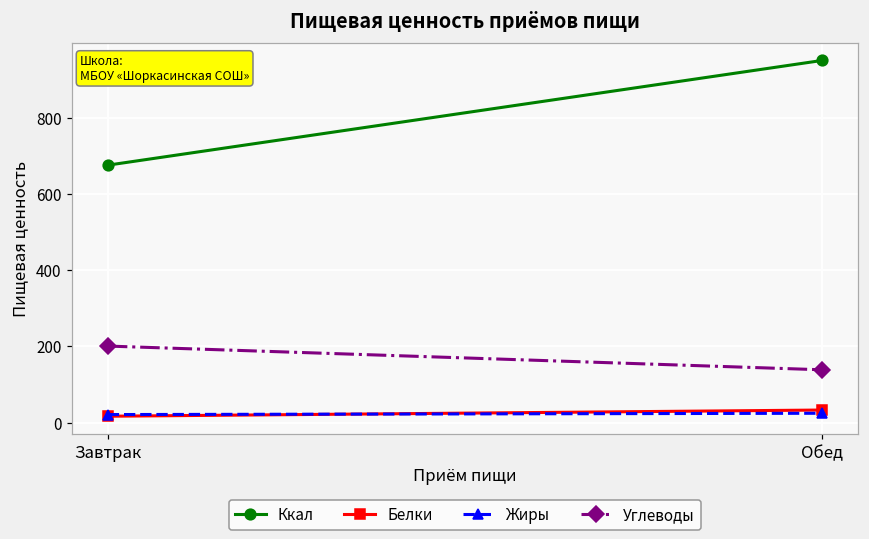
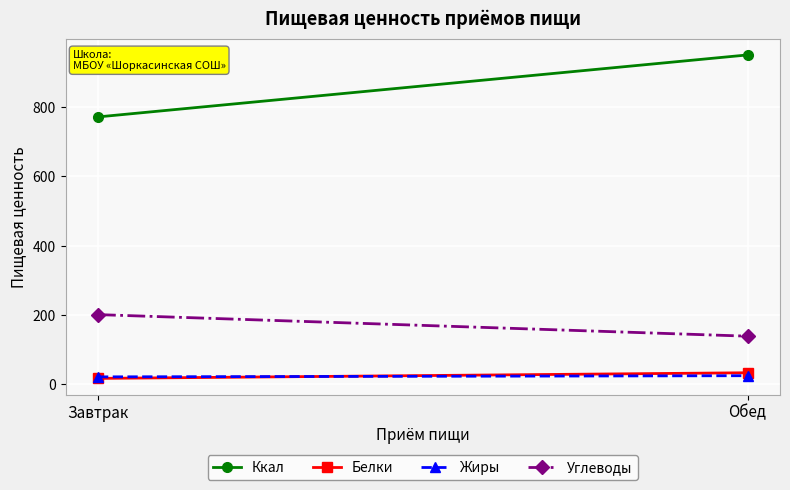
  {
    "Ккал": {
-     "Завтрак": 680,
+     "Завтрак": 770,
      "Обед": 950
    },
    "Белки": {
      "Обед": 30
    },
    "Жиры": {
      "Обед": 20
    },
    "Углеводы": {
      "Завтрак": 200,
      "Обед": 140
    }
  }
